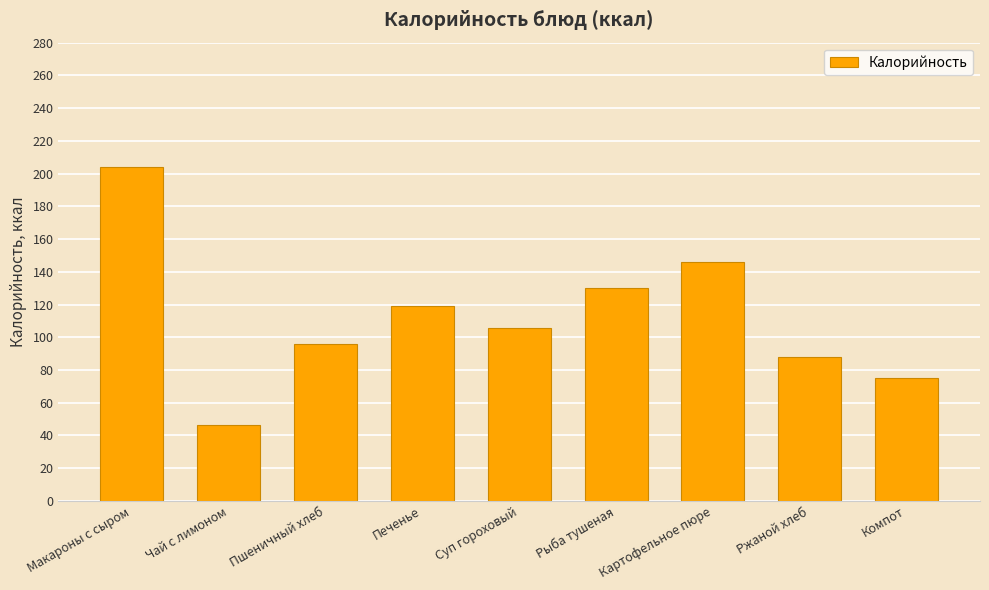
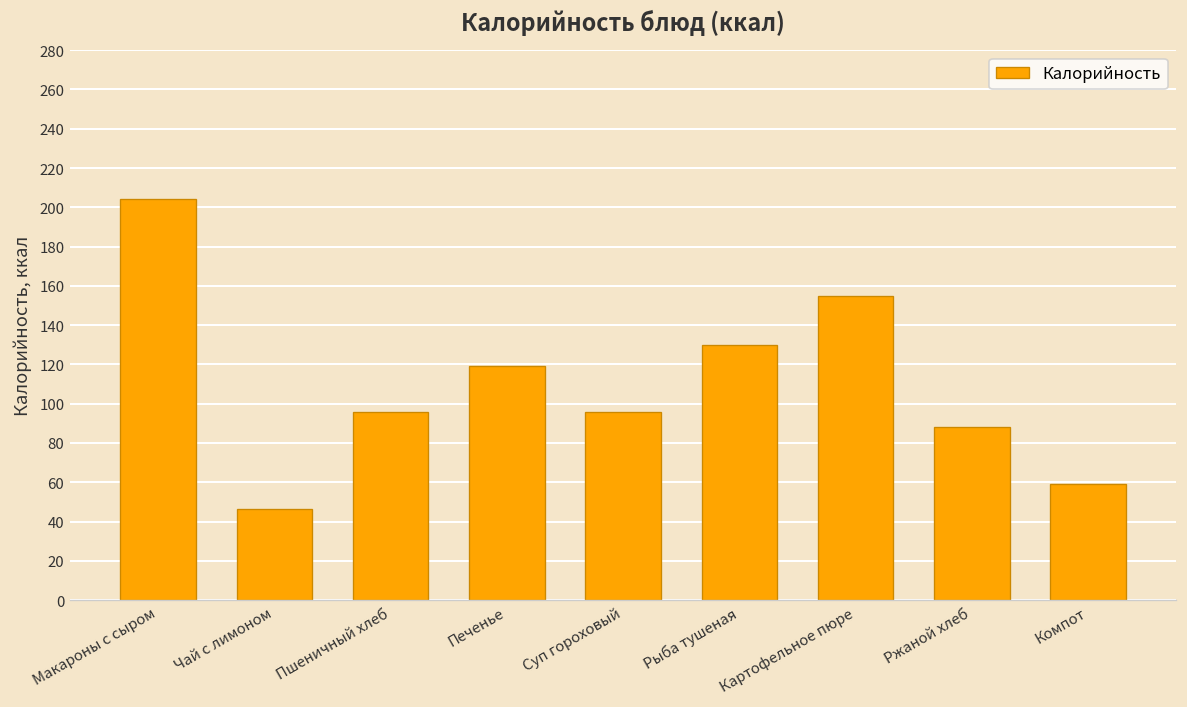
  {
    "Макароны с сыром": 204,
    "Чай с лимоном": 46,
    "Пшеничный хлеб": 96,
    "Печенье": 119,
-   "Суп гороховый": 106,
+   "Суп гороховый": 96,
    "Рыба тушеная": 130,
-   "Картофельное пюре": 146,
+   "Картофельное пюре": 155,
    "Ржаной хлеб": 88,
-   "Компот": 75
+   "Компот": 59
  }
